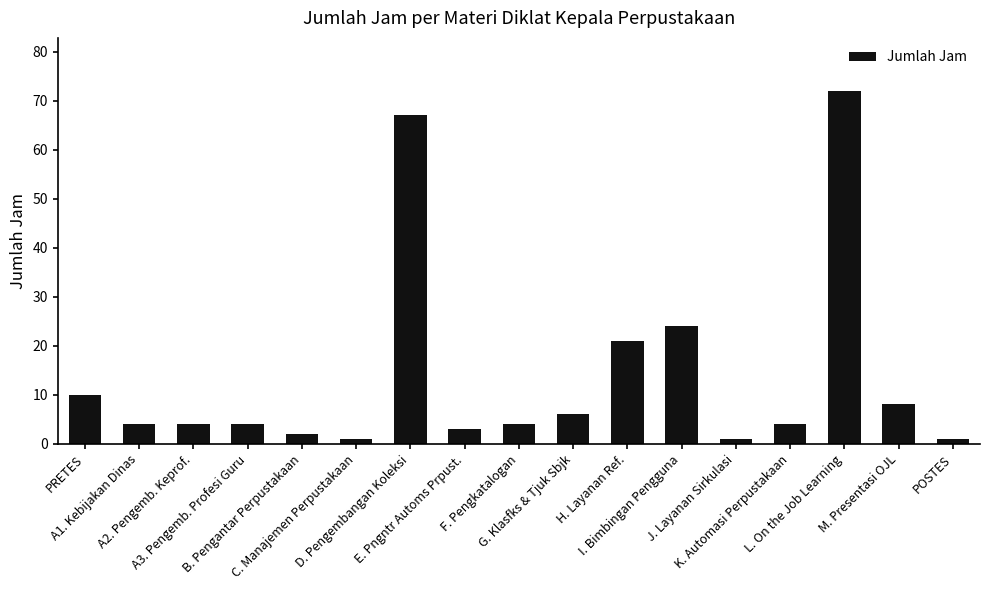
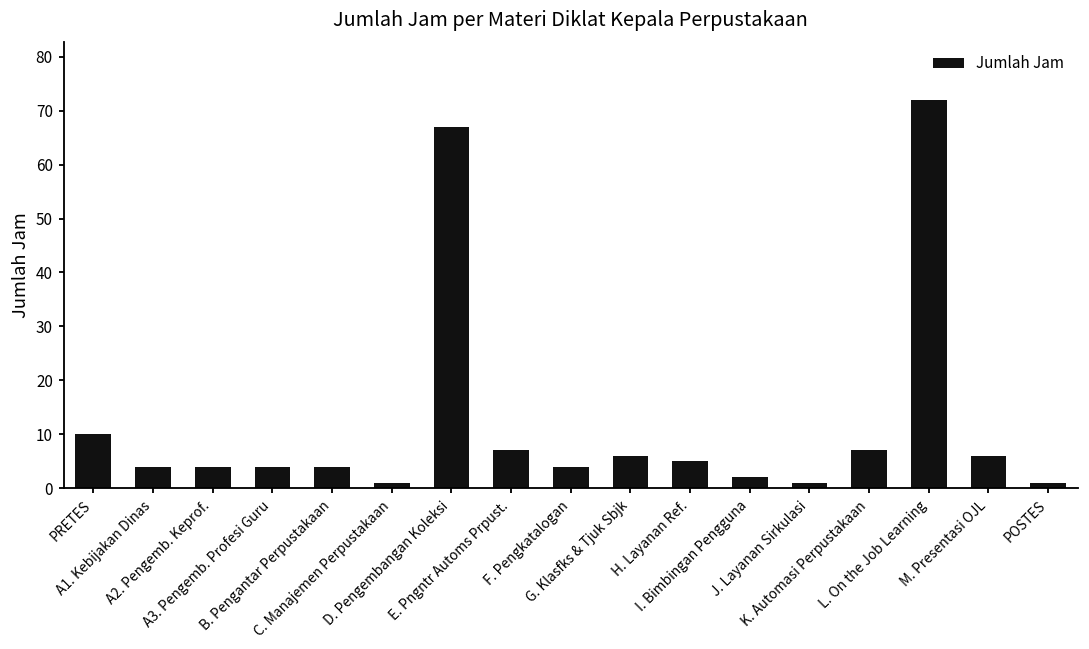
  {
    "PRETES": 10,
    "A1. Kebijakan Dinas": 4,
    "A2. Pengemb. Keprof.": 4,
    "A3. Pengemb. Profesi Guru": 4,
-   "B. Pengantar Perpustakaan": 2,
+   "B. Pengantar Perpustakaan": 4,
    "C. Manajemen Perpustakaan": 1,
    "D. Pengembangan Koleksi": 67,
-   "E. Pngntr Automs Prpust.": 3,
+   "E. Pngntr Automs Prpust.": 7,
    "F. Pengkatalogan": 4,
    "G. Klasfks & Tjuk Sbjk": 6,
-   "H. Layanan Ref.": 21,
-   "I. Bimbingan Pengguna": 24,
+   "H. Layanan Ref.": 5,
+   "I. Bimbingan Pengguna": 2,
    "J. Layanan Sirkulasi": 1,
-   "K. Automasi Perpustakaan": 4,
+   "K. Automasi Perpustakaan": 7,
    "L. On the Job Learning": 72,
-   "M. Presentasi OJL": 8,
+   "M. Presentasi OJL": 6,
    "POSTES": 1
  }
